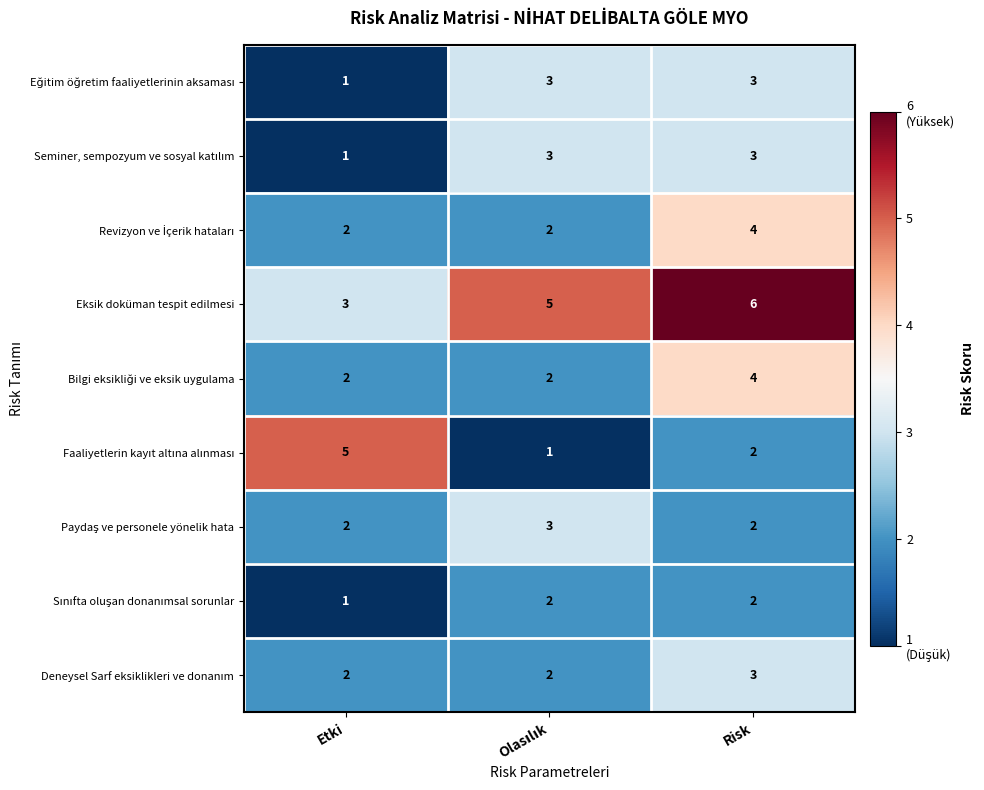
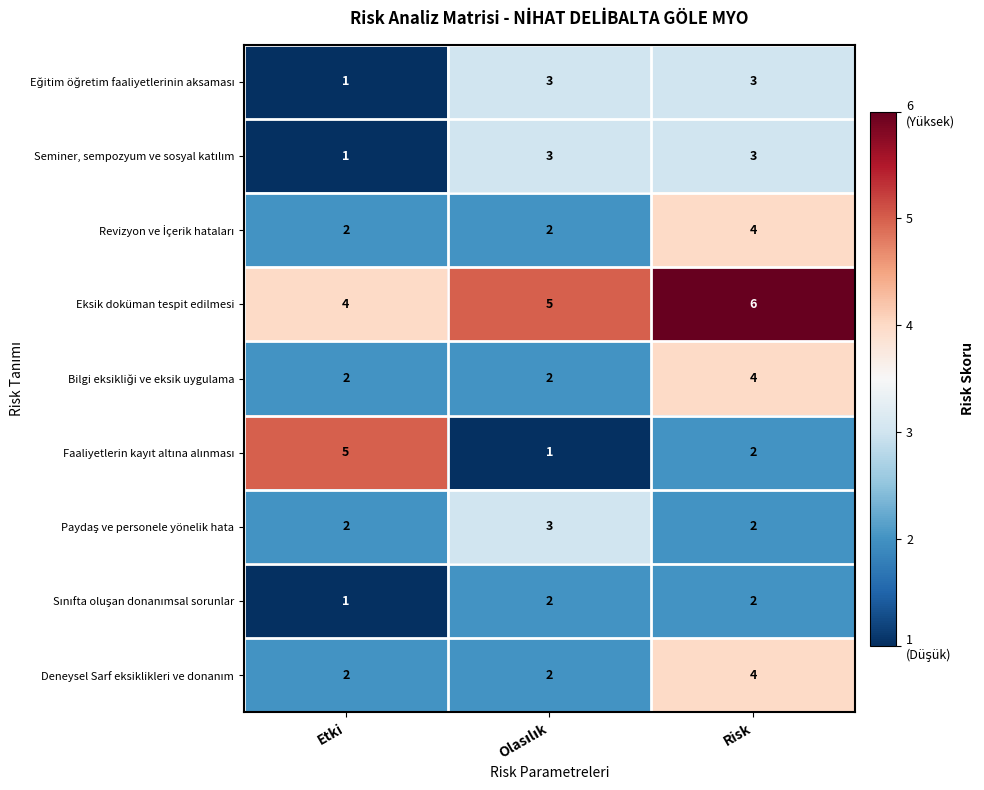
  {
    "Eğitim öğretim faaliyetlerinin aksaması": {
      "Etki": 1,
      "Olasılık": 3,
      "Risk": 3
    },
    "Seminer, sempozyum ve sosyal katılım": {
      "Etki": 1,
      "Olasılık": 3,
      "Risk": 3
    },
    "Revizyon ve İçerik hataları": {
      "Etki": 2,
      "Olasılık": 2,
      "Risk": 4
    },
    "Eksik doküman tespit edilmesi": {
-     "Etki": 3,
+     "Etki": 4,
      "Olasılık": 5,
      "Risk": 6
    },
    "Bilgi eksikliği ve eksik uygulama": {
      "Etki": 2,
      "Olasılık": 2,
      "Risk": 4
    },
    "Faaliyetlerin kayıt altına alınması": {
      "Etki": 5,
      "Olasılık": 1,
      "Risk": 2
    },
    "Paydaş ve personele yönelik hata": {
      "Etki": 2,
      "Olasılık": 3,
      "Risk": 2
    },
    "Sınıfta oluşan donanımsal sorunlar": {
      "Etki": 1,
      "Olasılık": 2,
      "Risk": 2
    },
    "Deneysel Sarf eksiklikleri ve donanım": {
      "Etki": 2,
      "Olasılık": 2,
-     "Risk": 3
+     "Risk": 4
    }
  }
